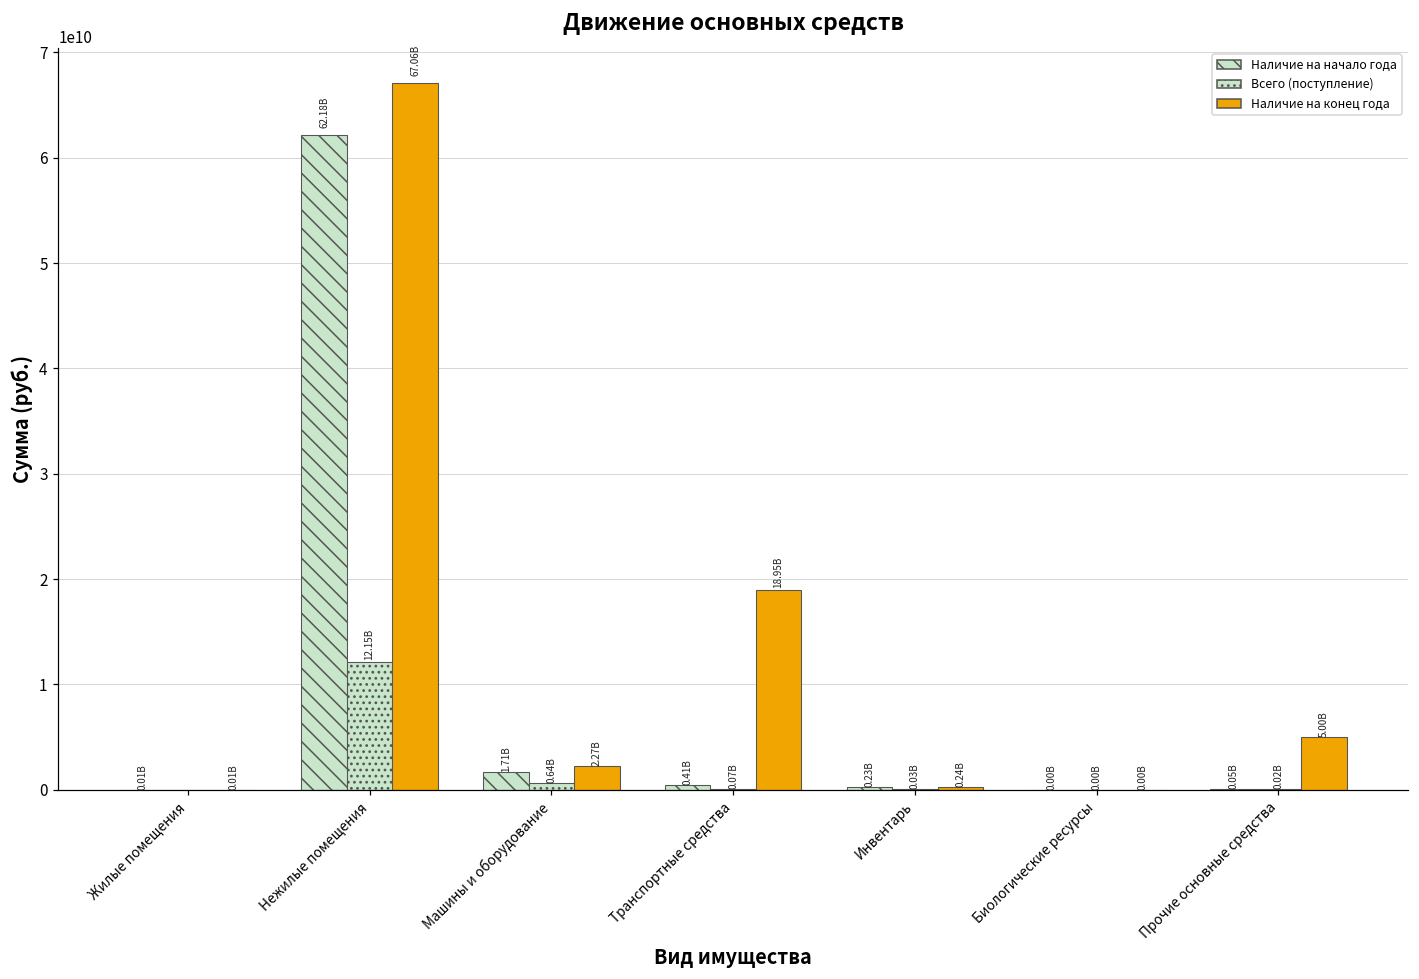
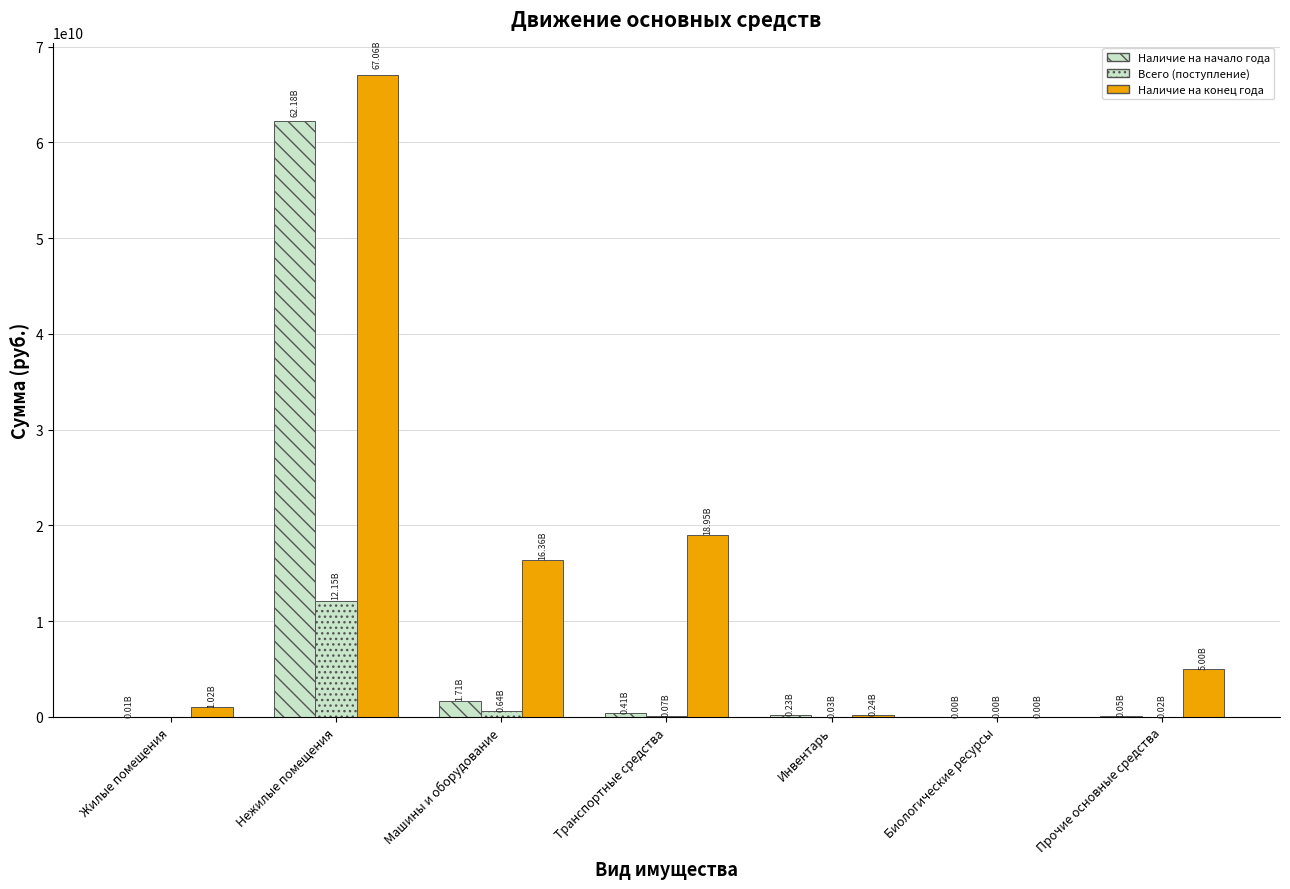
  {
    "Наличие на конец года": {
-     "Жилые помещения": "0.01B",
+     "Жилые помещения": "1.02B",
      "Нежилые помещения": "67.06B",
-     "Машины и оборудование": "2.27B",
+     "Машины и оборудование": "16.36B",
      "Транспортные средства": "18.95B",
      "Инвентарь": "0.24B",
      "Прочие основные средства": "5.00B"
    }
  }
